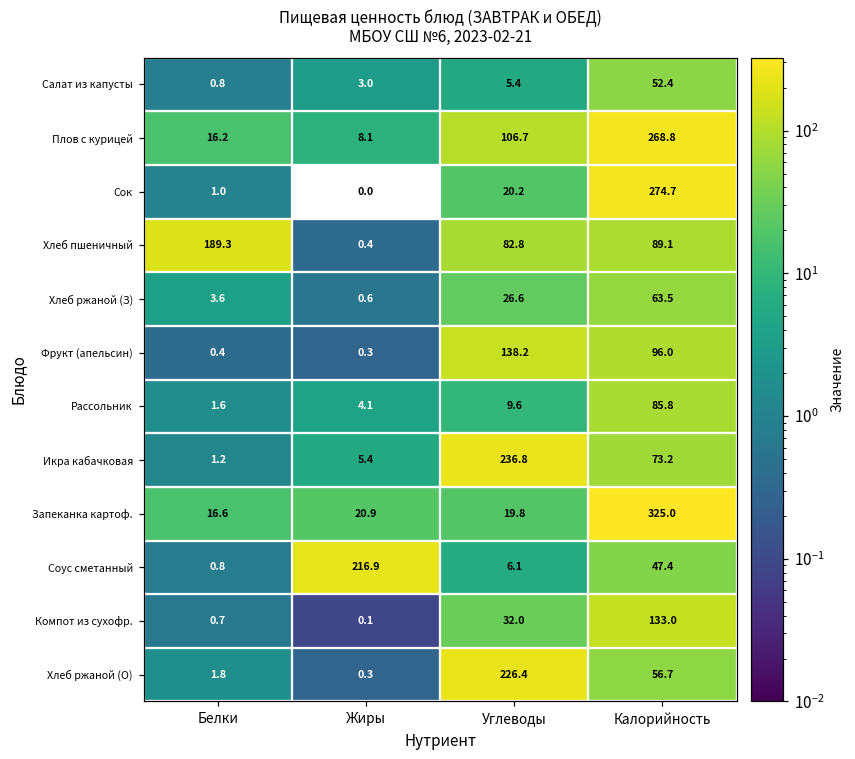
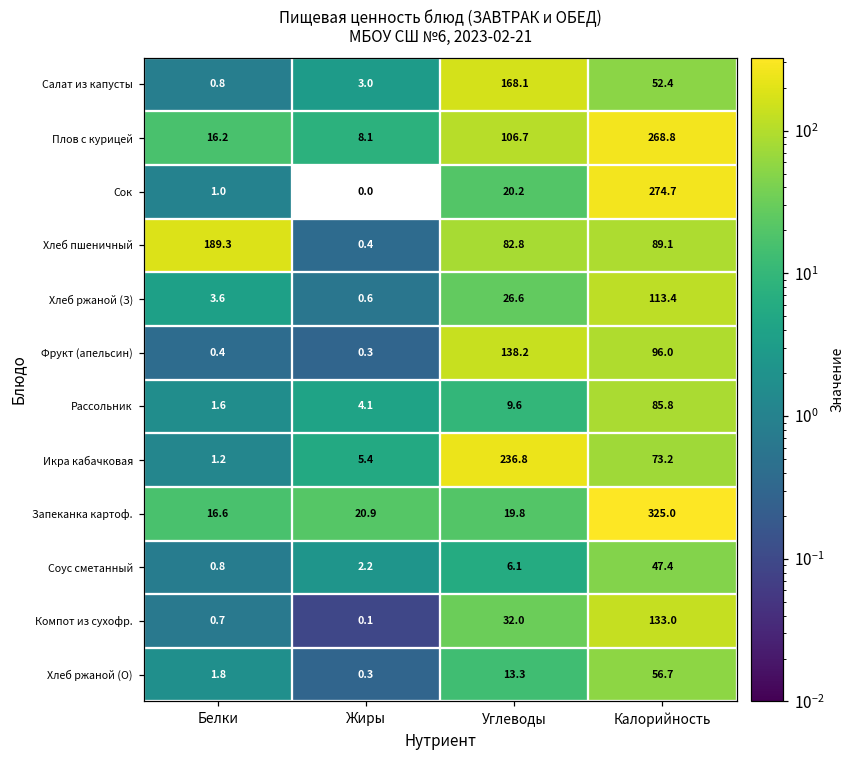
  {
    "Салат из капусты": {
      "Белки": 0.8,
      "Жиры": 3.0,
-     "Углеводы": 5.4,
+     "Углеводы": 168.1,
      "Калорийность": 52.4
    },
    "Плов с курицей": {
      "Белки": 16.2,
      "Жиры": 8.1,
      "Углеводы": 106.7,
      "Калорийность": 268.8
    },
    "Сок": {
      "Белки": 1.0,
      "Жиры": 0.0,
      "Углеводы": 20.2,
      "Калорийность": 274.7
    },
    "Хлеб пшеничный": {
      "Белки": 189.3,
      "Жиры": 0.4,
      "Углеводы": 82.8,
      "Калорийность": 89.1
    },
    "Хлеб ржаной (З)": {
      "Белки": 3.6,
      "Жиры": 0.6,
      "Углеводы": 26.6,
-     "Калорийность": 63.5
+     "Калорийность": 113.4
    },
    "Фрукт (апельсин)": {
      "Белки": 0.4,
      "Жиры": 0.3,
      "Углеводы": 138.2,
      "Калорийность": 96.0
    },
    "Рассольник": {
      "Белки": 1.6,
      "Жиры": 4.1,
      "Углеводы": 9.6,
      "Калорийность": 85.8
    },
    "Икра кабачковая": {
      "Белки": 1.2,
      "Жиры": 5.4,
      "Углеводы": 236.8,
      "Калорийность": 73.2
    },
    "Запеканка картоф.": {
      "Белки": 16.6,
      "Жиры": 20.9,
      "Углеводы": 19.8,
      "Калорийность": 325.0
    },
    "Соус сметанный": {
      "Белки": 0.8,
-     "Жиры": 216.9,
+     "Жиры": 2.2,
      "Углеводы": 6.1,
      "Калорийность": 47.4
    },
    "Компот из сухофр.": {
      "Белки": 0.7,
      "Жиры": 0.1,
      "Углеводы": 32.0,
      "Калорийность": 133.0
    },
    "Хлеб ржаной (О)": {
      "Белки": 1.8,
      "Жиры": 0.3,
-     "Углеводы": 226.4,
+     "Углеводы": 13.3,
      "Калорийность": 56.7
    }
  }
